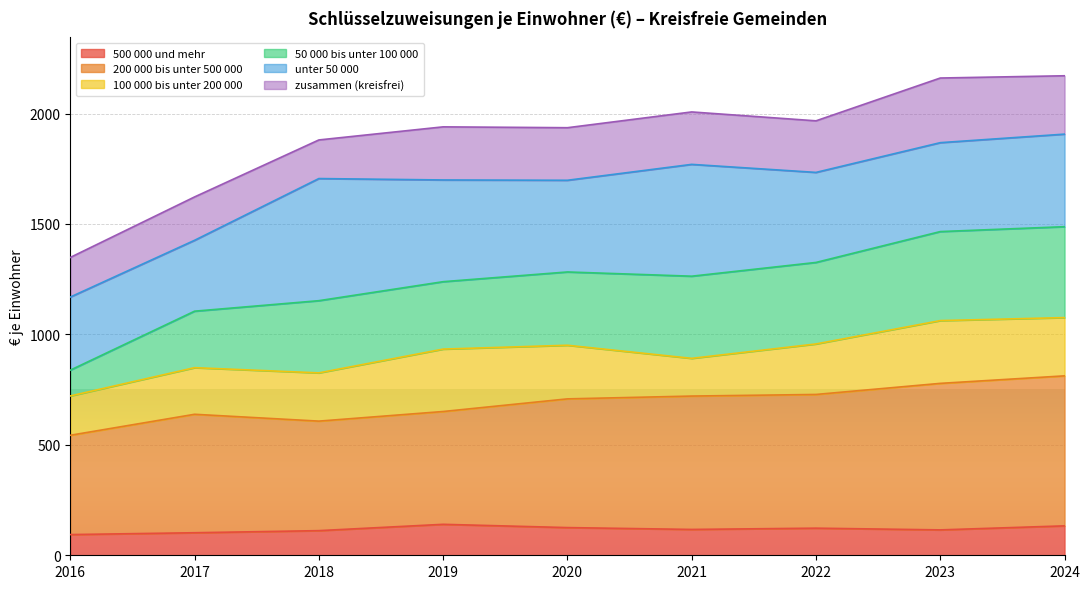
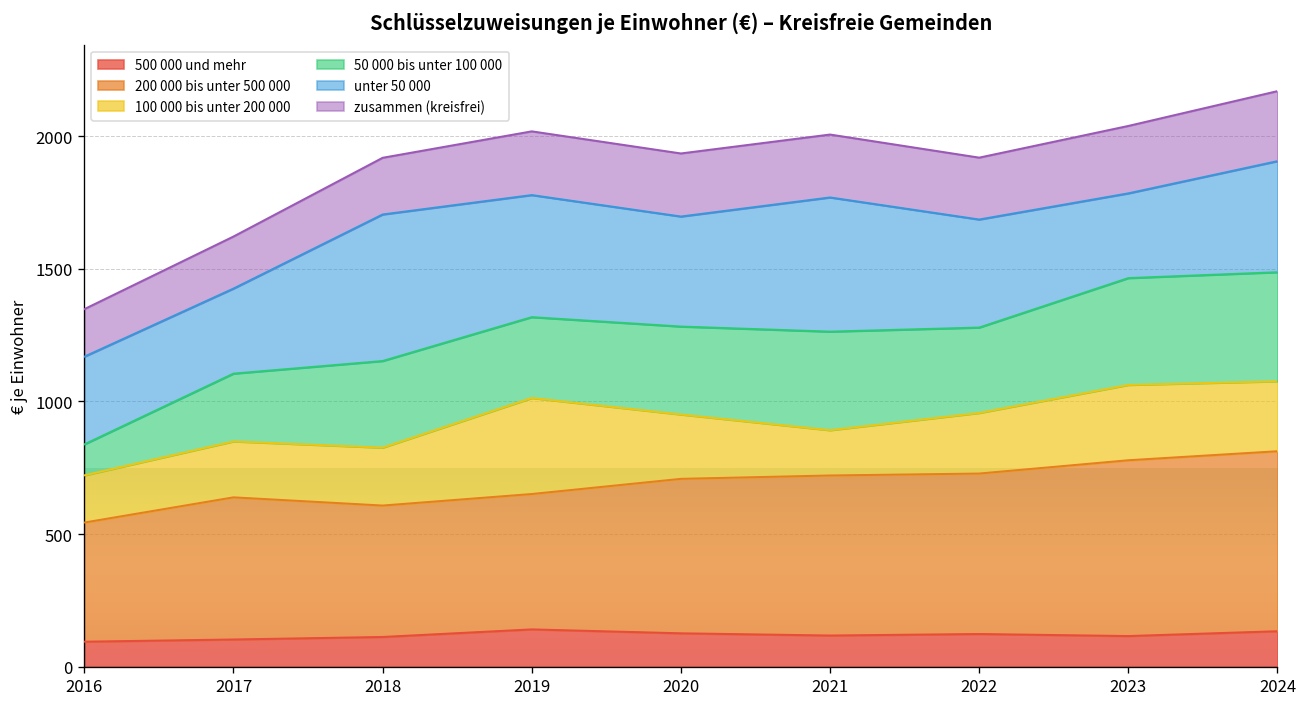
  {
    "100 000 bis unter 200 000": {
      "2016": 180,
      "2017": 210,
      "2018": 220,
-     "2019": 280,
+     "2019": 360,
      "2020": 240,
      "2021": 170,
      "2022": 230,
      "2023": 280,
      "2024": 260
    },
    "50 000 bis unter 100 000": {
      "2016": 120,
      "2017": 260,
      "2018": 330,
      "2019": 310,
      "2020": 330,
      "2021": 370,
-     "2022": 370,
+     "2022": 320,
      "2023": 400,
      "2024": 410
    },
    "unter 50 000": {
      "2016": 330,
      "2017": 320,
      "2018": 550,
      "2019": 460,
      "2020": 420,
      "2021": 510,
      "2022": 410,
-     "2023": 400,
+     "2023": 320,
      "2024": 420
    },
    "zusammen (kreisfrei)": {
      "2016": 180,
      "2017": 200,
-     "2018": 170,
+     "2018": 210,
      "2019": 240,
      "2020": 240,
      "2021": 240,
      "2022": 230,
-     "2023": 290,
+     "2023": 250,
      "2024": 260
    }
  }
